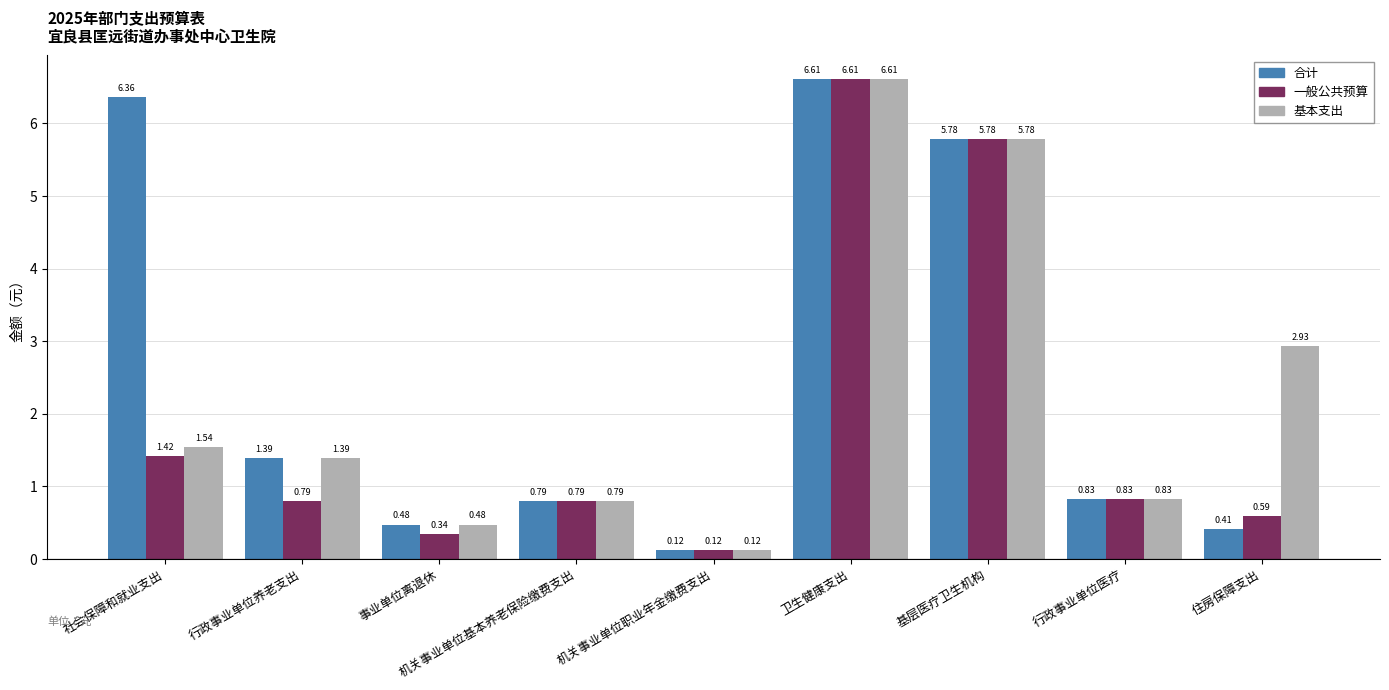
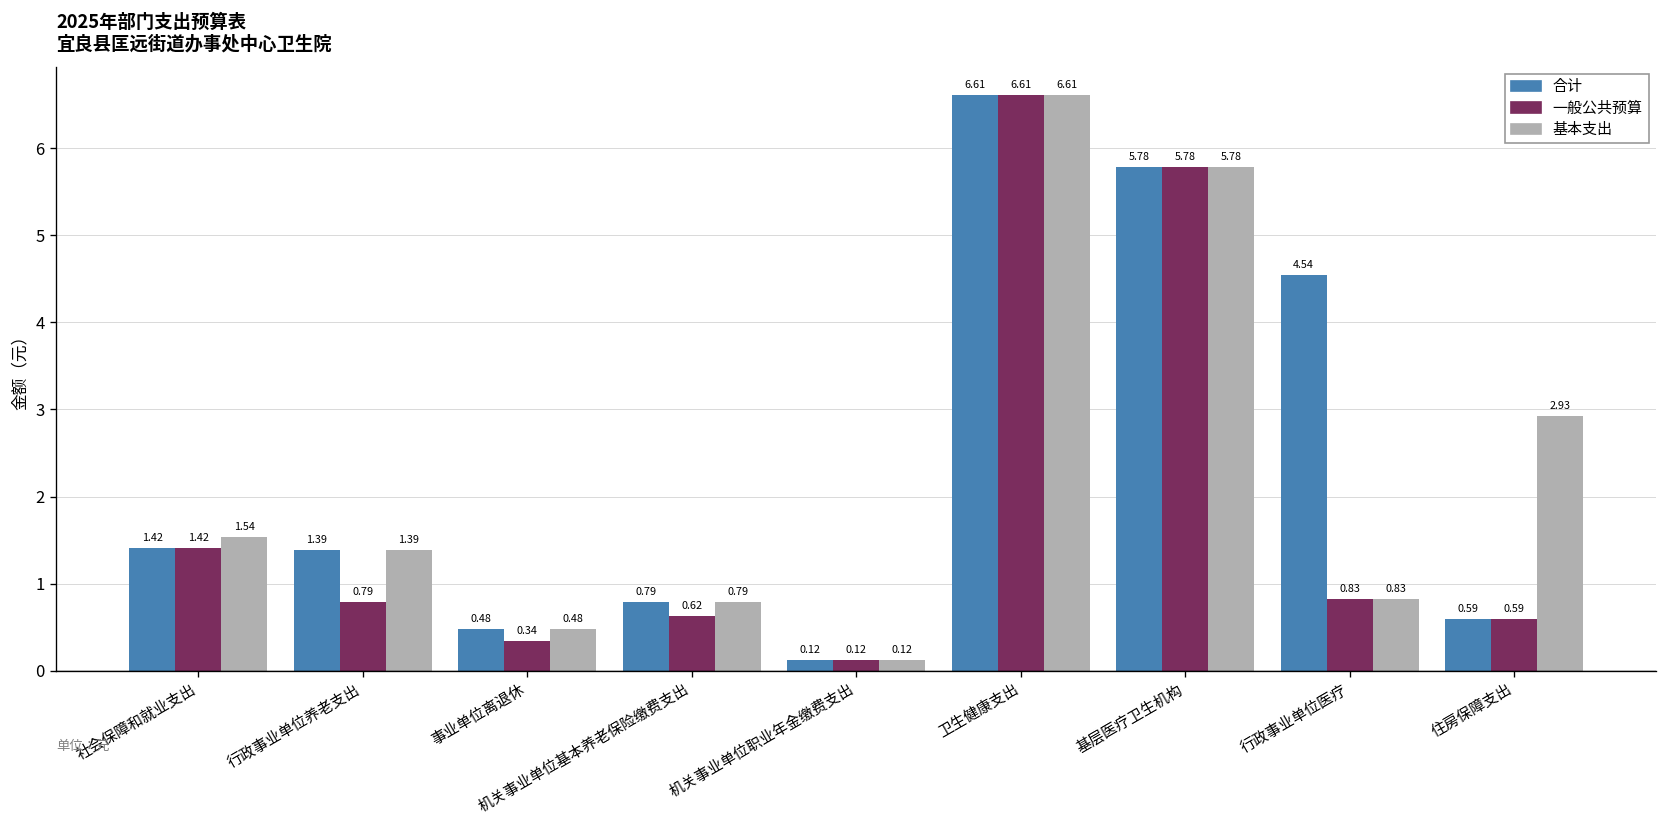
  {
    "合计": {
-     "社会保障和就业支出": 6.36,
+     "社会保障和就业支出": 1.42,
      "行政事业单位养老支出": 1.39,
      "事业单位离退休": 0.48,
      "机关事业单位基本养老保险缴费支出": 0.79,
      "机关事业单位职业年金缴费支出": 0.12,
      "卫生健康支出": 6.61,
      "基层医疗卫生机构": 5.78,
-     "行政事业单位医疗": 0.83,
-     "住房保障支出": 0.41
+     "行政事业单位医疗": 4.54,
+     "住房保障支出": 0.59
    },
    "一般公共预算": {
      "社会保障和就业支出": 1.42,
      "行政事业单位养老支出": 0.79,
      "事业单位离退休": 0.34,
-     "机关事业单位基本养老保险缴费支出": 0.79,
+     "机关事业单位基本养老保险缴费支出": 0.62,
      "机关事业单位职业年金缴费支出": 0.12,
      "卫生健康支出": 6.61,
      "基层医疗卫生机构": 5.78,
      "行政事业单位医疗": 0.83,
      "住房保障支出": 0.59
    },
    "基本支出": {
      "社会保障和就业支出": 1.54,
      "行政事业单位养老支出": 1.39,
      "事业单位离退休": 0.48,
      "机关事业单位基本养老保险缴费支出": 0.79,
      "机关事业单位职业年金缴费支出": 0.12,
      "卫生健康支出": 6.61,
      "基层医疗卫生机构": 5.78,
      "行政事业单位医疗": 0.83,
      "住房保障支出": 2.93
    }
  }
